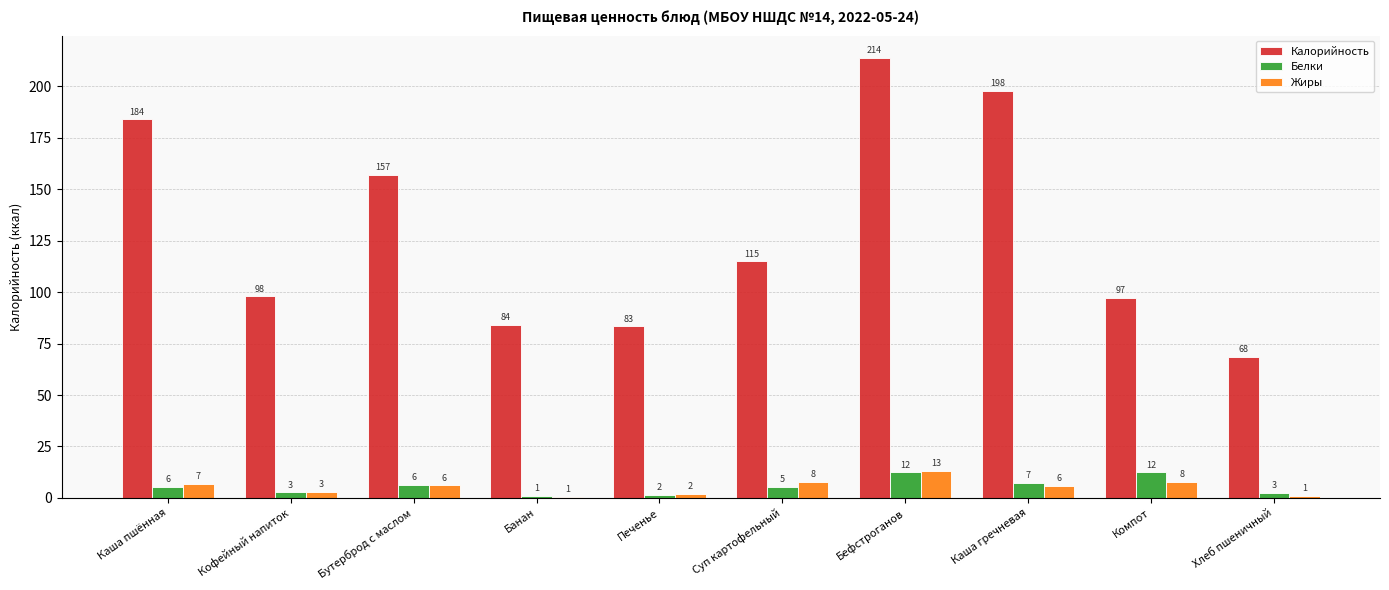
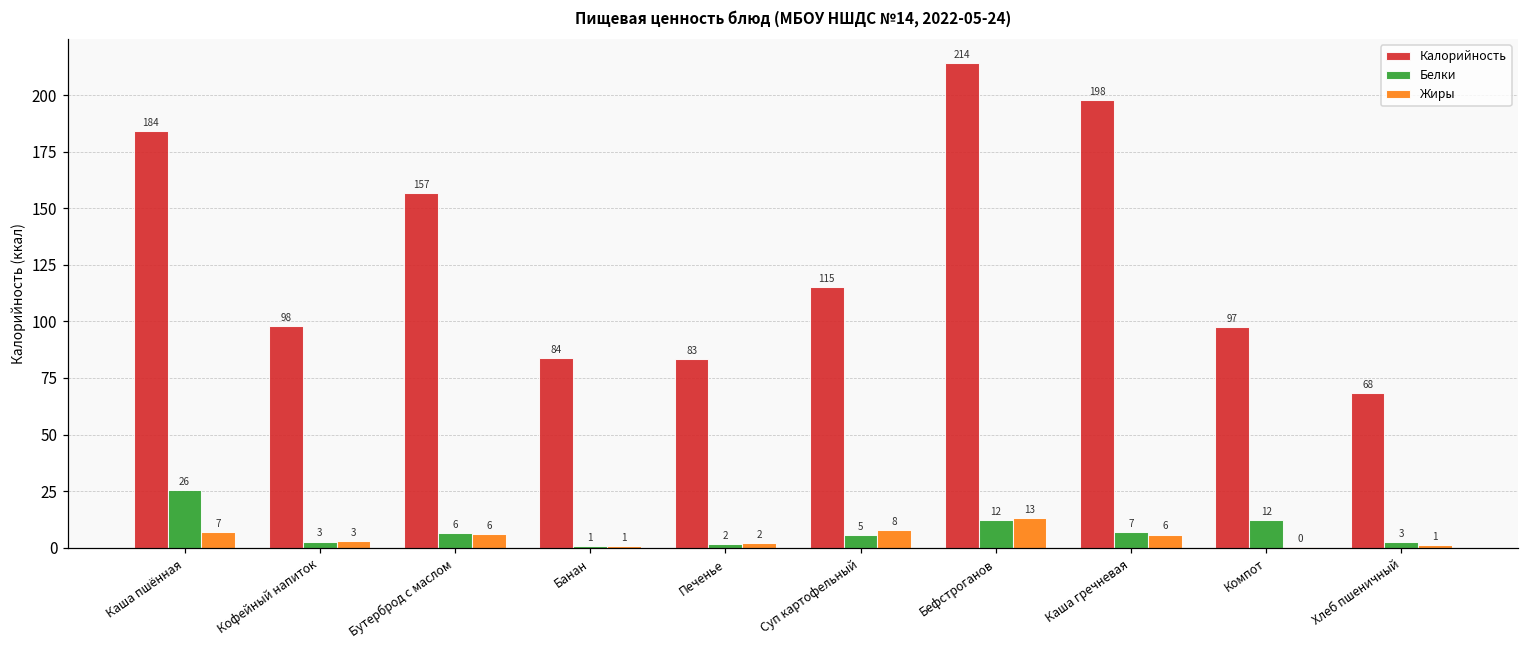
  {
    "Калорийность": {
      "Каша пшённая": 184,
      "Кофейный напиток": 98,
      "Бутерброд с маслом": 157,
      "Банан": 84,
      "Печенье": 83,
      "Суп картофельный": 115,
      "Бефстроганов": 214,
      "Каша гречневая": 198,
      "Компот": 97,
      "Хлеб пшеничный": 68
    },
    "Белки": {
-     "Каша пшённая": 6,
+     "Каша пшённая": 26,
      "Кофейный напиток": 3,
      "Бутерброд с маслом": 6,
      "Банан": 1,
      "Печенье": 2,
      "Суп картофельный": 5,
      "Бефстроганов": 12,
      "Каша гречневая": 7,
      "Компот": 12,
      "Хлеб пшеничный": 3
    },
    "Жиры": {
      "Каша пшённая": 7,
      "Кофейный напиток": 3,
      "Бутерброд с маслом": 6,
      "Банан": 1,
      "Печенье": 2,
      "Суп картофельный": 8,
      "Бефстроганов": 13,
      "Каша гречневая": 6,
-     "Компот": 8,
+     "Компот": 0,
      "Хлеб пшеничный": 1
    }
  }
